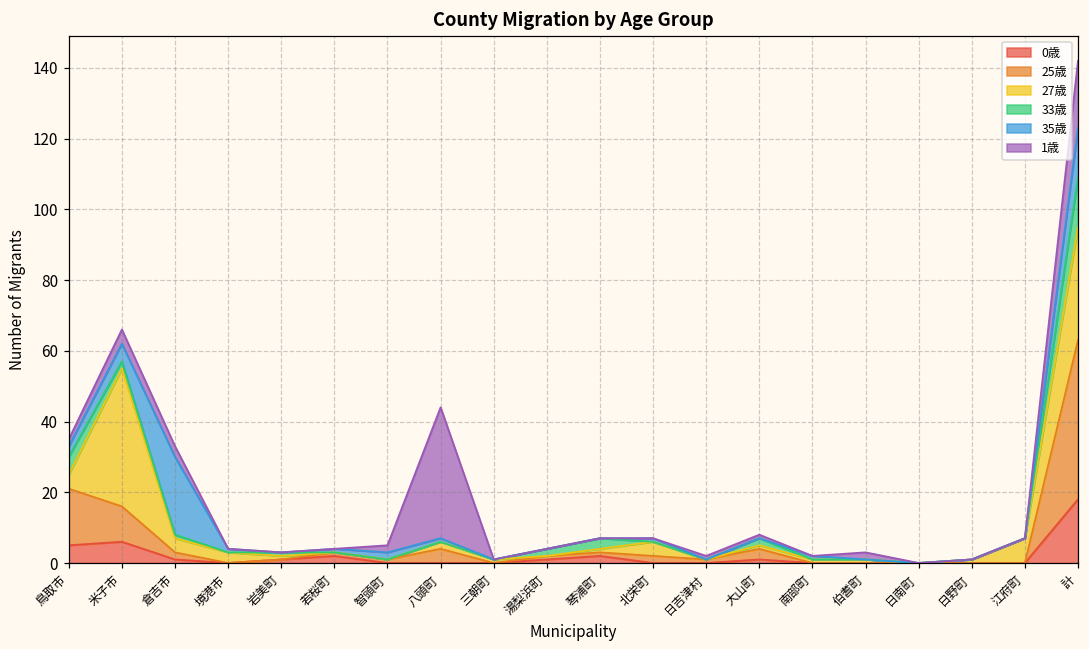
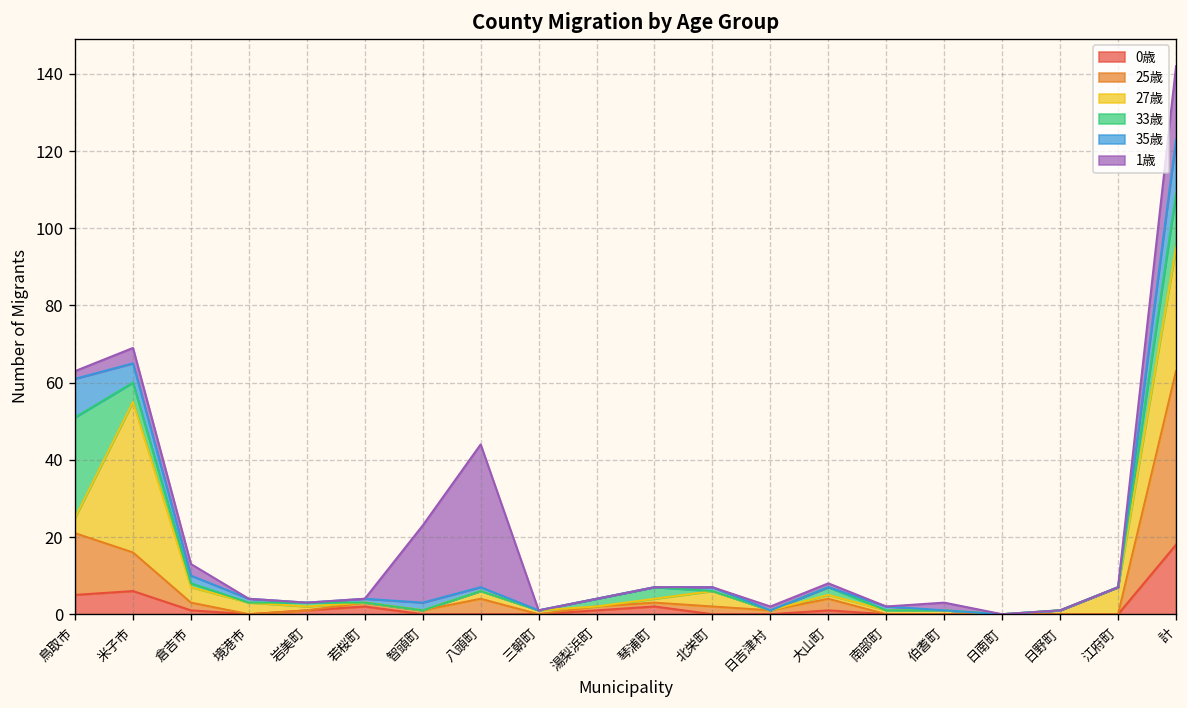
  {
    "27歳": {
      "鳥取市": 4,
      "米子市": 39,
      "倉吉市": 4,
      "岩美町": 1,
      "琴浦町": 1,
      "大山町": 1,
      "計": 32
    },
    "33歳": {
-     "鳥取市": 5,
-     "米子市": 2,
+     "鳥取市": 26,
+     "米子市": 5,
      "倉吉市": 1,
      "計": 14
    },
    "35歳": {
-     "鳥取市": 3,
+     "鳥取市": 10,
      "米子市": 5,
-     "倉吉市": 22,
+     "倉吉市": 2,
      "智頭町": 2,
      "八頭町": 1,
      "計": 14
    },
    "1歳": {
      "鳥取市": 2,
      "米子市": 4,
      "倉吉市": 3,
-     "智頭町": 2,
+     "智頭町": 20,
      "八頭町": 37,
      "日吉津村": 1,
      "大山町": 1,
      "伯耆町": 2,
      "計": 19
    }
  }
